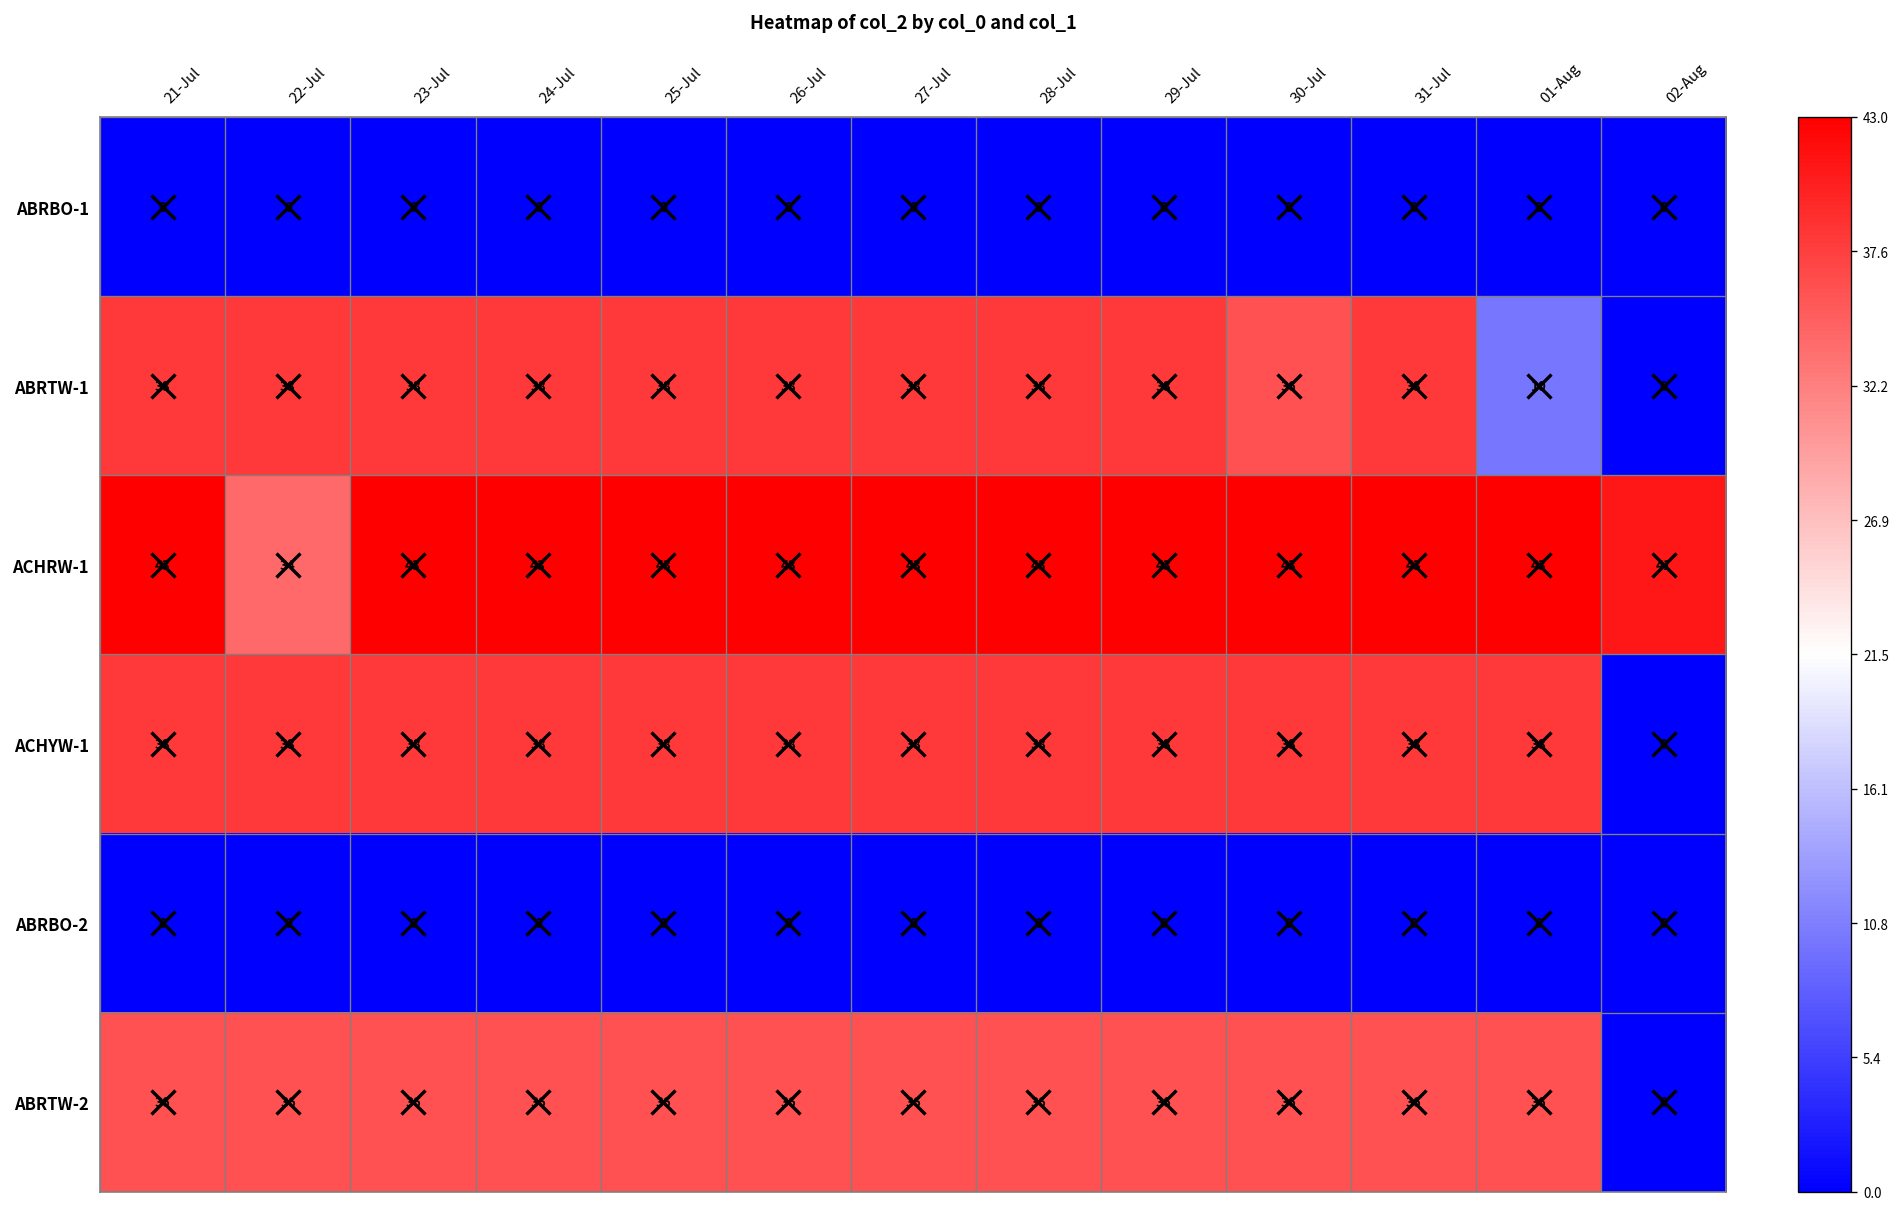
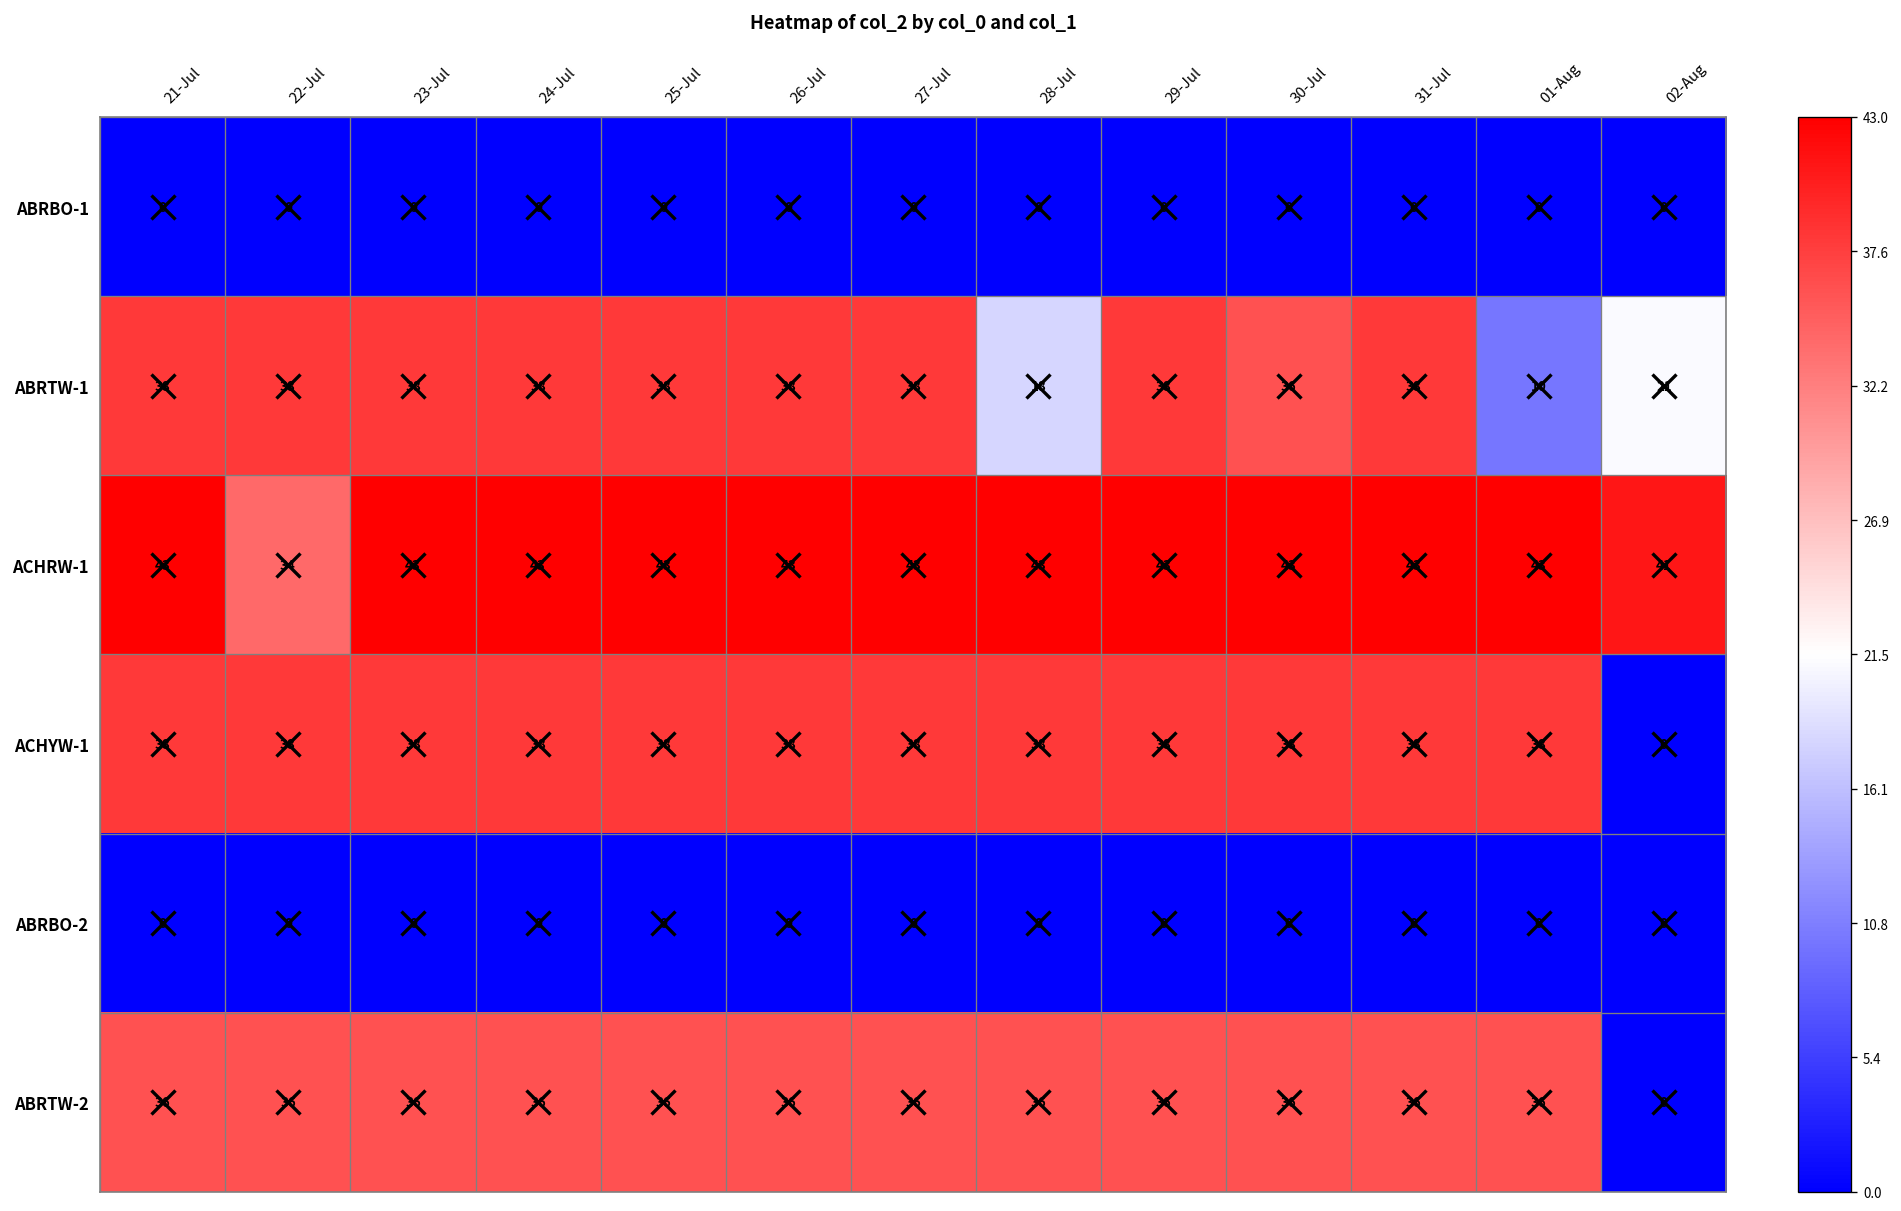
  {
    "ABRTW-1": {
-     "28-Jul": 38,
-     "02-Aug": 0
+     "28-Jul": 18,
+     "02-Aug": 21
    }
  }
